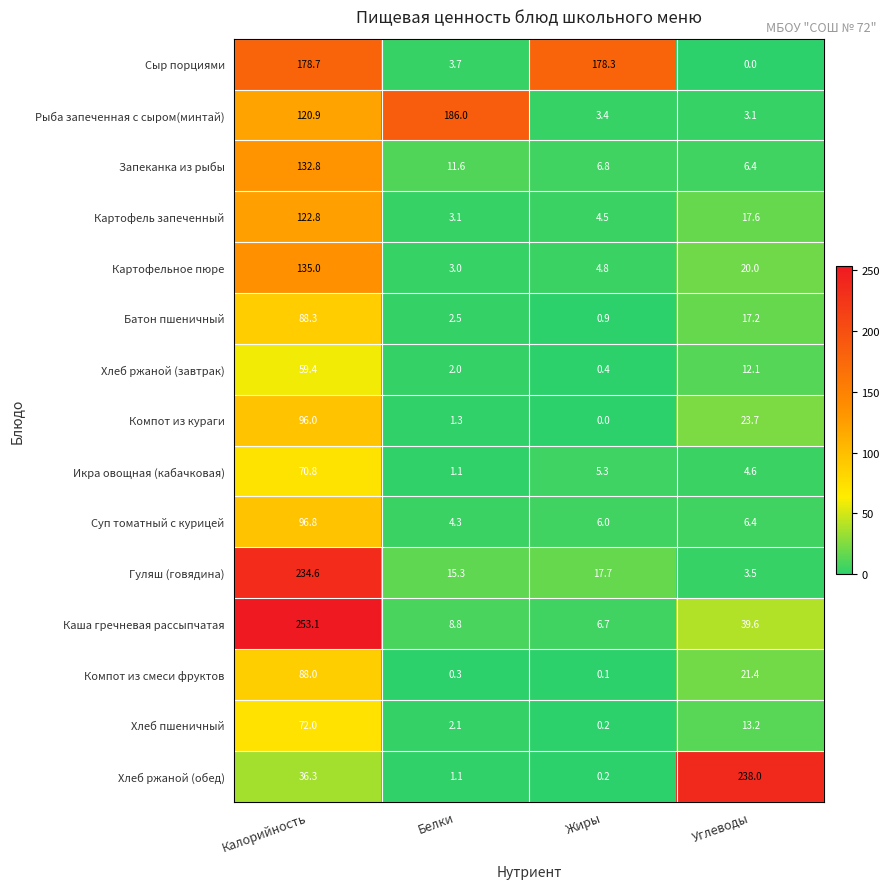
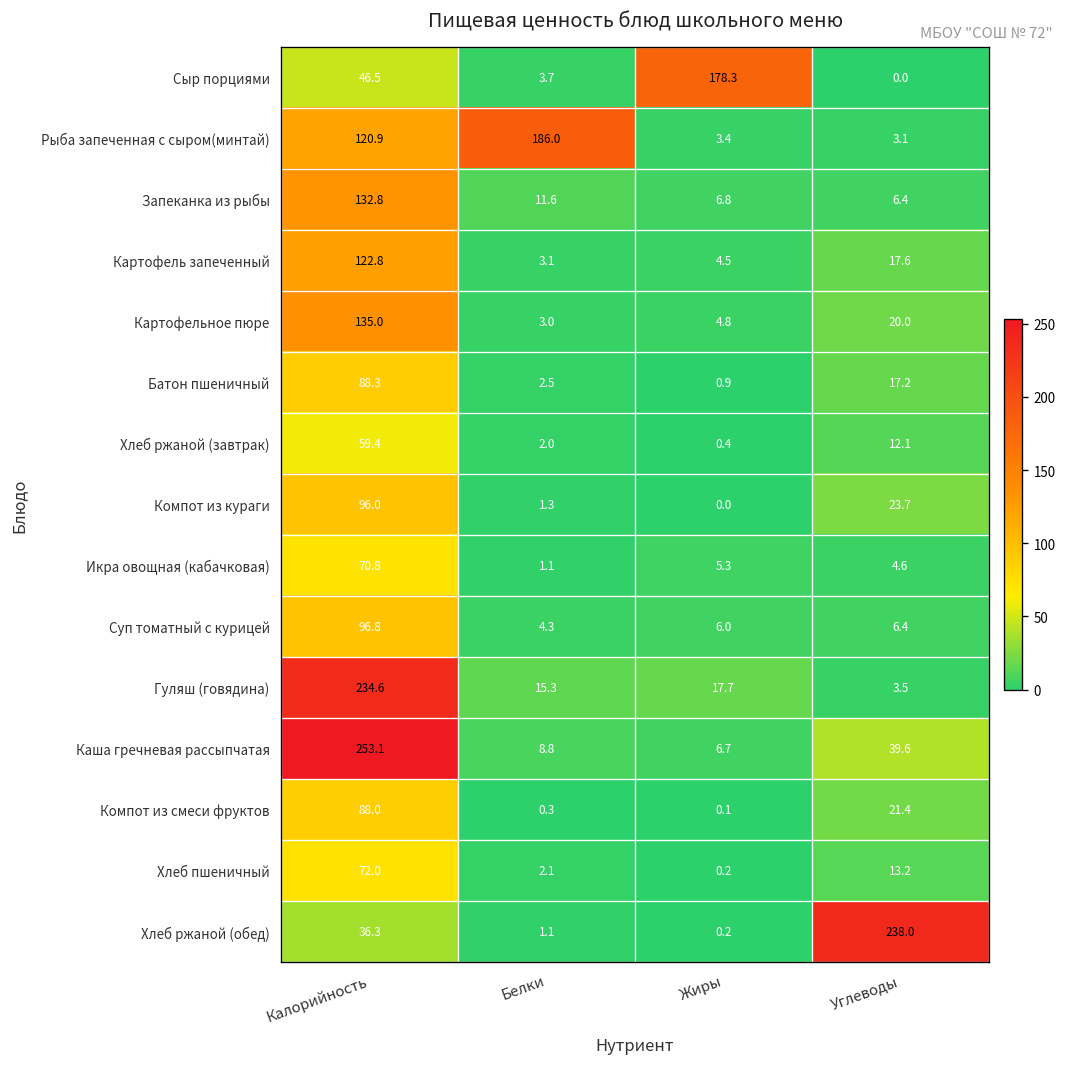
  {
    "Сыр порциями": {
-     "Калорийность": 178.7,
+     "Калорийность": 46.5,
      "Белки": 3.7,
      "Жиры": 178.3,
      "Углеводы": 0.0
    },
    "Рыба запеченная с сыром(минтай)": {
      "Калорийность": 120.9,
      "Белки": 186.0,
      "Жиры": 3.4,
      "Углеводы": 3.1
    },
    "Запеканка из рыбы": {
      "Калорийность": 132.8,
      "Белки": 11.6,
      "Жиры": 6.8,
      "Углеводы": 6.4
    },
    "Картофель запеченный": {
      "Калорийность": 122.8,
      "Белки": 3.1,
      "Жиры": 4.5,
      "Углеводы": 17.6
    },
    "Картофельное пюре": {
      "Калорийность": 135.0,
      "Белки": 3.0,
      "Жиры": 4.8,
      "Углеводы": 20.0
    },
    "Батон пшеничный": {
      "Калорийность": 88.3,
      "Белки": 2.5,
      "Жиры": 0.9,
      "Углеводы": 17.2
    },
    "Хлеб ржаной (завтрак)": {
      "Калорийность": 59.4,
      "Белки": 2.0,
      "Жиры": 0.4,
      "Углеводы": 12.1
    },
    "Компот из кураги": {
      "Калорийность": 96.0,
      "Белки": 1.3,
      "Жиры": 0.0,
      "Углеводы": 23.7
    },
    "Икра овощная (кабачковая)": {
      "Калорийность": 70.8,
      "Белки": 1.1,
      "Жиры": 5.3,
      "Углеводы": 4.6
    },
    "Суп томатный с курицей": {
      "Калорийность": 96.8,
      "Белки": 4.3,
      "Жиры": 6.0,
      "Углеводы": 6.4
    },
    "Гуляш (говядина)": {
      "Калорийность": 234.6,
      "Белки": 15.3,
      "Жиры": 17.7,
      "Углеводы": 3.5
    },
    "Каша гречневая рассыпчатая": {
      "Калорийность": 253.1,
      "Белки": 8.8,
      "Жиры": 6.7,
      "Углеводы": 39.6
    },
    "Компот из смеси фруктов": {
      "Калорийность": 88.0,
      "Белки": 0.3,
      "Жиры": 0.1,
      "Углеводы": 21.4
    },
    "Хлеб пшеничный": {
      "Калорийность": 72.0,
      "Белки": 2.1,
      "Жиры": 0.2,
      "Углеводы": 13.2
    },
    "Хлеб ржаной (обед)": {
      "Калорийность": 36.3,
      "Белки": 1.1,
      "Жиры": 0.2,
      "Углеводы": 238.0
    }
  }
